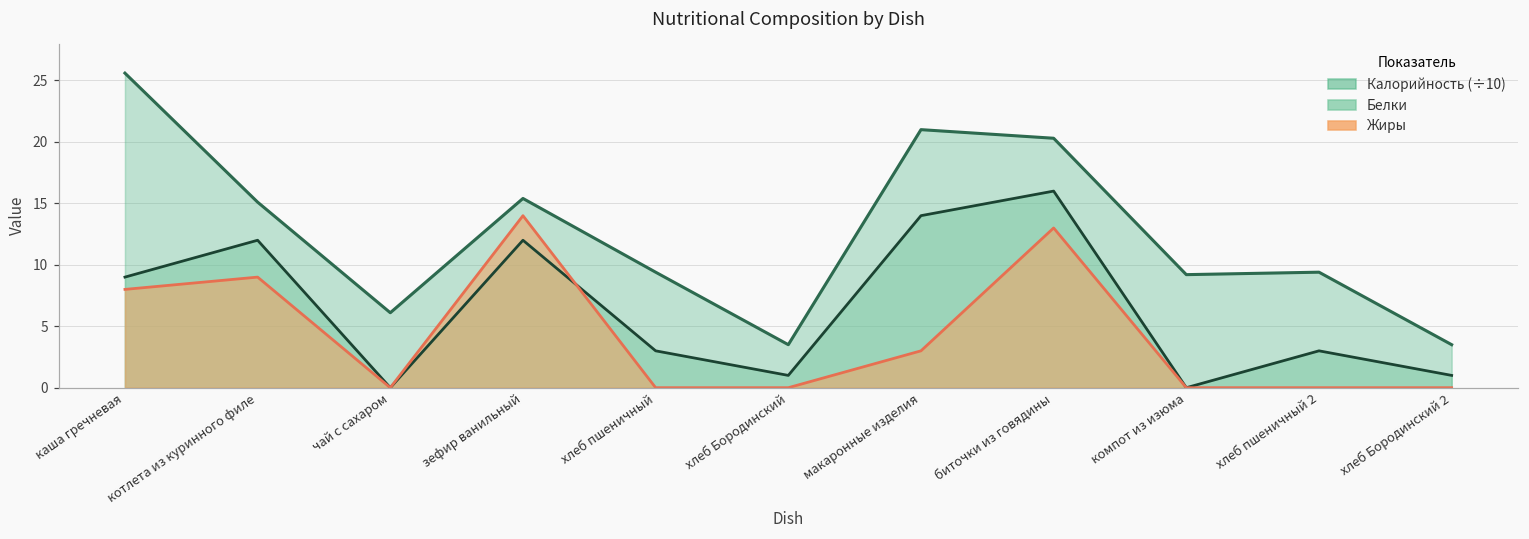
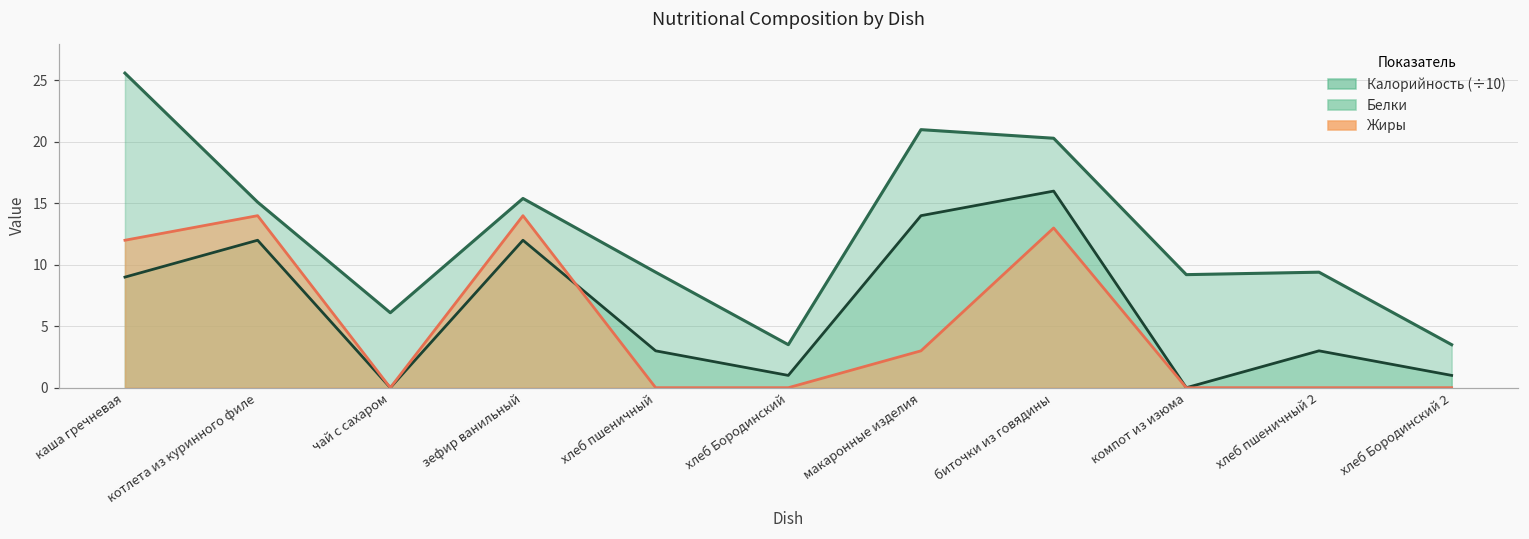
  {
    "Жиры": {
-     "каша гречневая": 8,
-     "котлета из куринного филе": 9,
+     "каша гречневая": 12,
+     "котлета из куринного филе": 14,
      "зефир ванильный": 14,
      "хлеб пшеничный": 0,
      "хлеб Бородинский": 0,
      "макаронные изделия": 3,
      "биточки из говядины": 13,
      "хлеб пшеничный 2": 0,
      "хлеб Бородинский 2": 0
    }
  }
